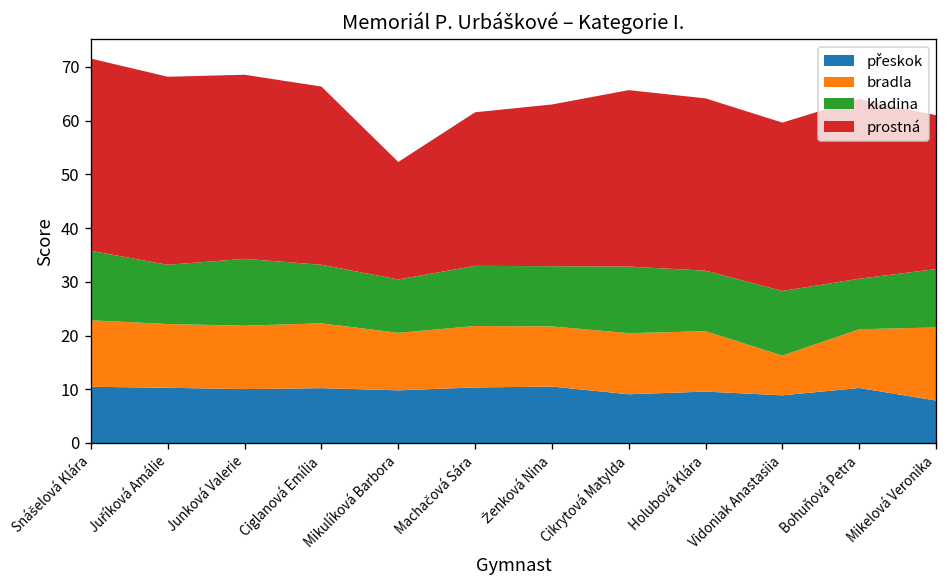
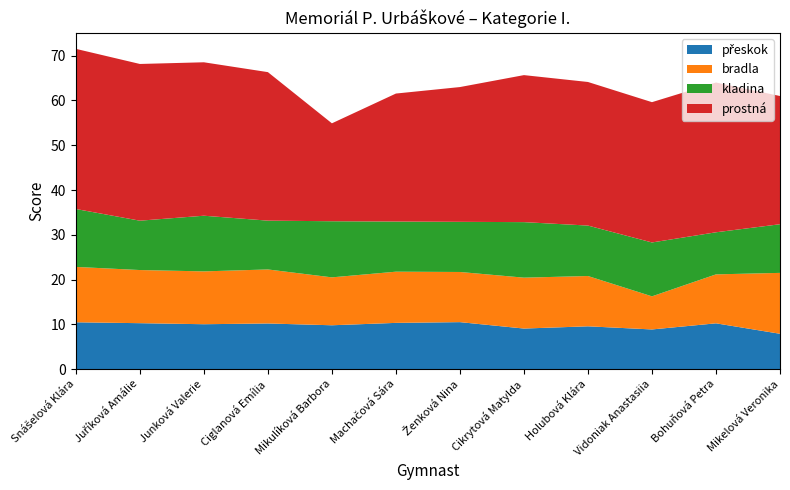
  {
    "kladina": {
-     "Mikulíková Barbora": 10
+     "Mikulíková Barbora": 13
    },
    "prostná": {
      "Snášelová Klára": 36,
      "Juříková Amálie": 35,
      "Junková Valerie": 34,
      "Ciglanová Emília": 33,
      "Mikulíková Barbora": 22,
      "Machačová Sára": 29,
      "Ženková Nina": 30,
      "Cikrytová Matylda": 33,
      "Holubová Klára": 32,
      "Vidoniak Anastasiia": 31,
      "Mikelová Veronika": 29
    }
  }
